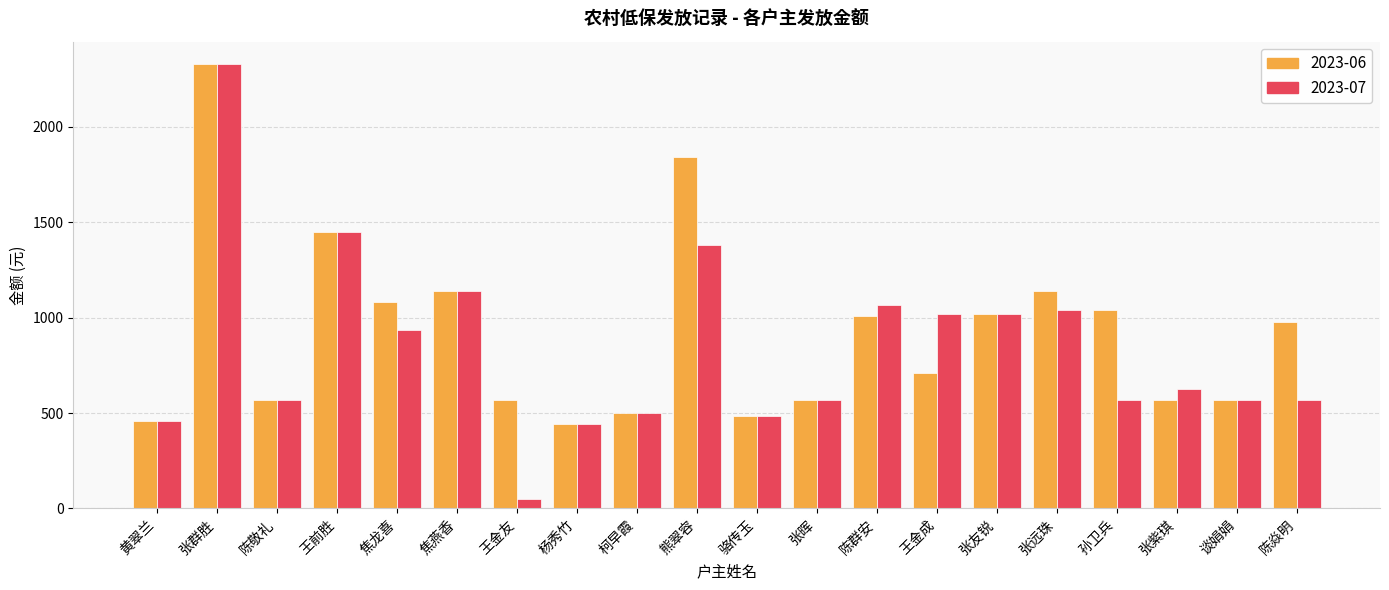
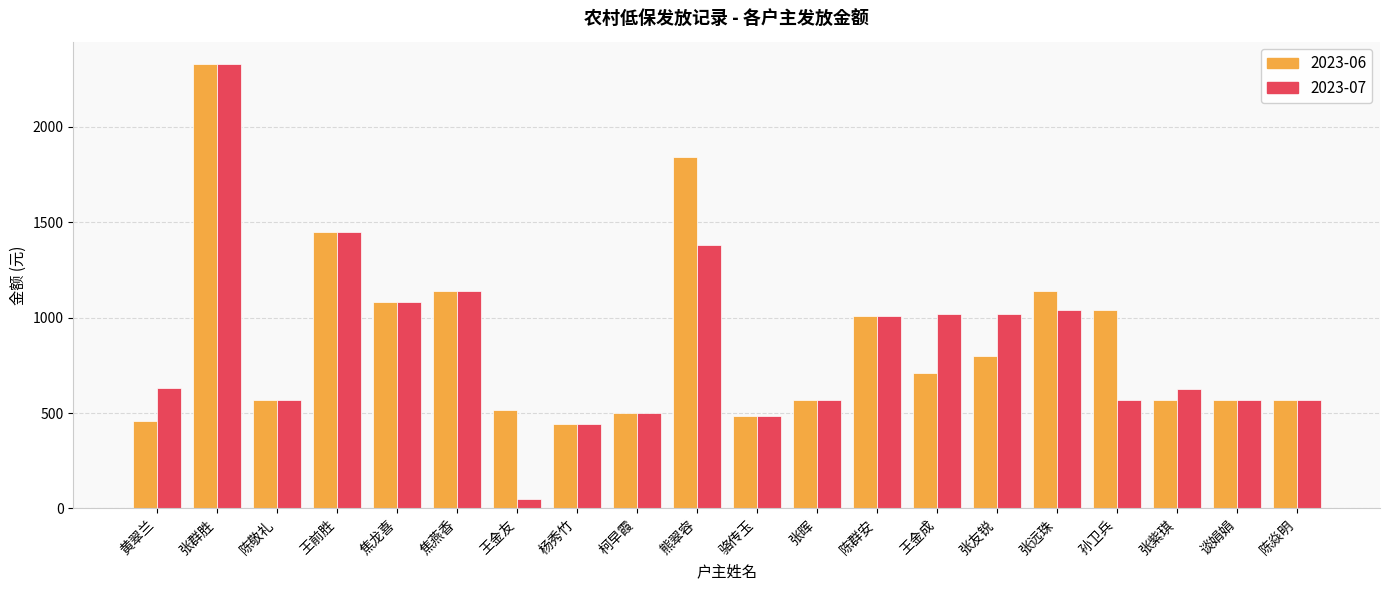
  {
    "2023-06": {
      "黄翠兰": 460,
      "张群胜": 2330,
      "陈敬礼": 570,
      "王前胜": 1450,
      "焦龙喜": 1080,
      "焦燕香": 1140,
-     "王金友": 570,
+     "王金友": 520,
      "杨秀竹": 440,
      "柯早霞": 500,
      "熊翠容": 1840,
      "骆传玉": 490,
      "张晖": 570,
      "陈群安": 1010,
      "王金成": 710,
-     "张友锐": 1020,
+     "张友锐": 800,
      "张远珠": 1140,
      "孙卫兵": 1040,
      "张紫琪": 570,
      "谈娟娟": 570,
-     "陈焱明": 980
+     "陈焱明": 570
    },
    "2023-07": {
-     "黄翠兰": 460,
+     "黄翠兰": 630,
      "张群胜": 2330,
      "陈敬礼": 570,
      "王前胜": 1450,
-     "焦龙喜": 940,
+     "焦龙喜": 1080,
      "焦燕香": 1140,
      "王金友": 50,
      "杨秀竹": 440,
      "柯早霞": 500,
      "熊翠容": 1380,
      "骆传玉": 490,
      "张晖": 570,
-     "陈群安": 1070,
+     "陈群安": 1010,
      "王金成": 1020,
      "张友锐": 1020,
      "张远珠": 1040,
      "孙卫兵": 570,
      "张紫琪": 630,
      "谈娟娟": 570,
      "陈焱明": 570
    }
  }
